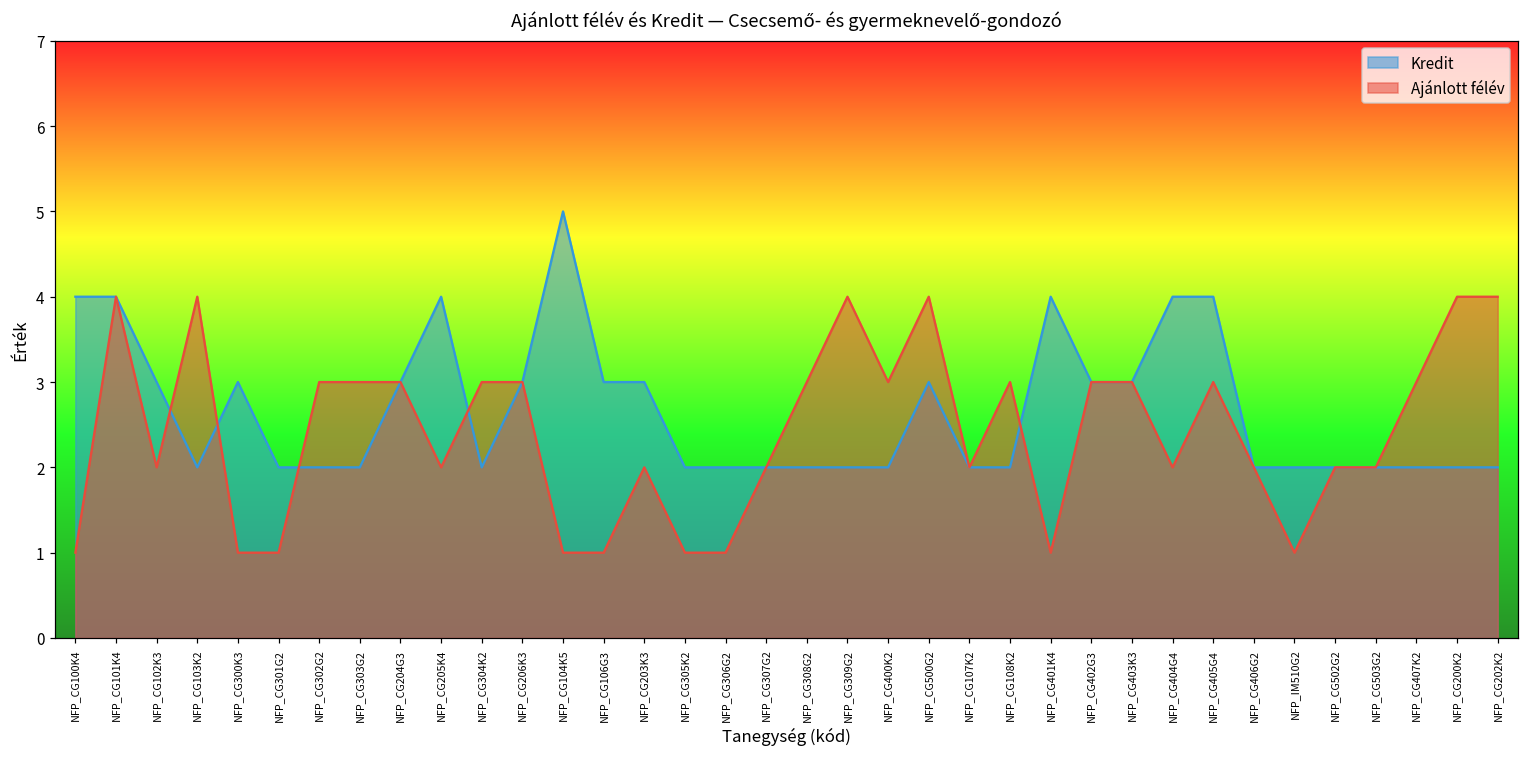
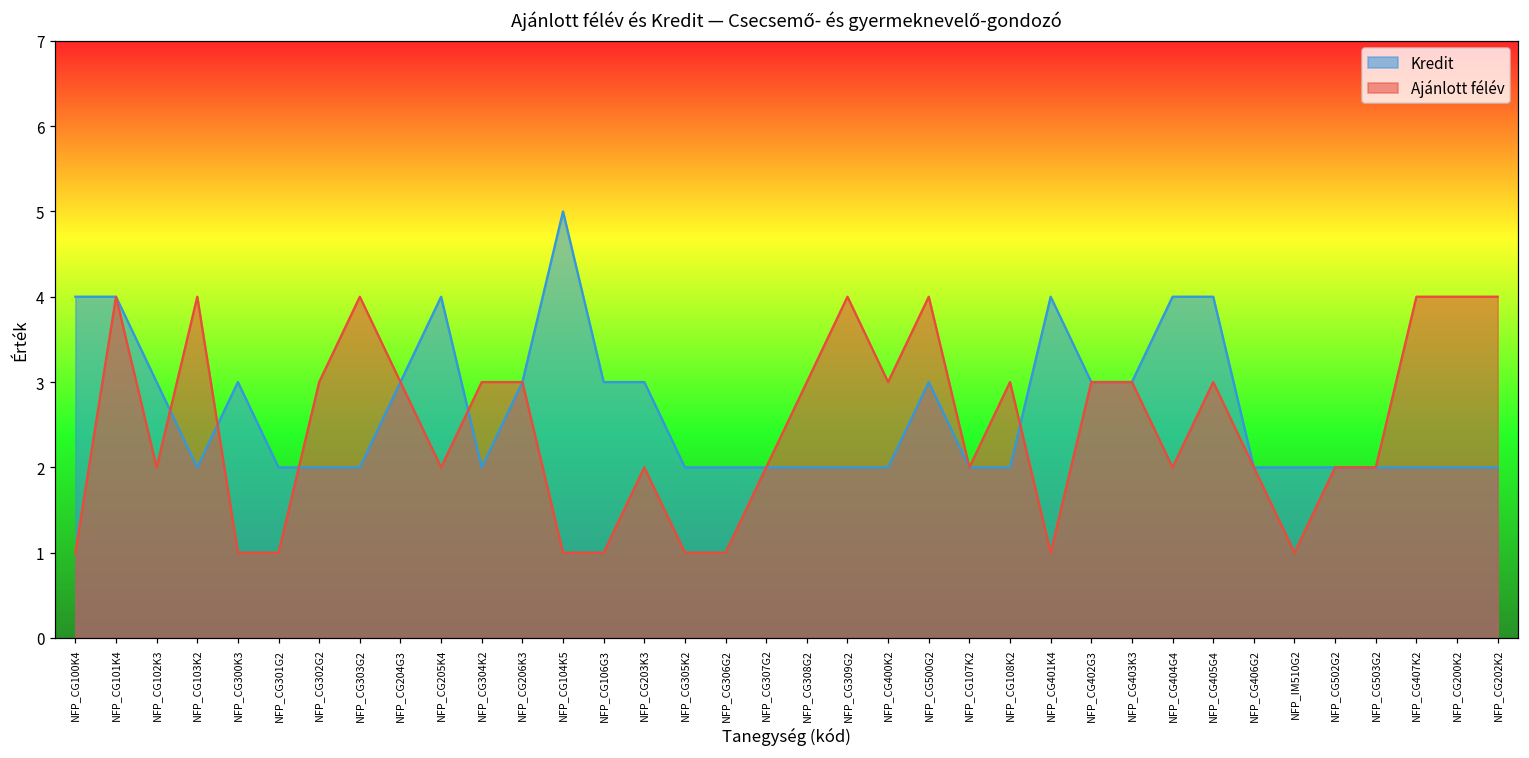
  {
    "Kredit": {
      "NFP_CG100K4": 4,
      "NFP_CG102K3": 3,
      "NFP_CG103K2": 2,
      "NFP_CG300K3": 3,
      "NFP_CG301G2": 2,
      "NFP_CG302G2": 2,
      "NFP_CG303G2": 2,
      "NFP_CG205K4": 4,
      "NFP_CG304K2": 2,
      "NFP_CG104K5": 5,
      "NFP_CG106G3": 3,
      "NFP_CG203K3": 3,
      "NFP_CG305K2": 2,
      "NFP_CG306G2": 2,
      "NFP_CG308G2": 2,
      "NFP_CG309G2": 2,
      "NFP_CG400K2": 2,
      "NFP_CG500G2": 3,
      "NFP_CG108K2": 2,
      "NFP_CG401K4": 4,
      "NFP_CG404G4": 4,
      "NFP_CG405G4": 4,
      "NFP_IM510G2": 2,
      "NFP_CG407K2": 2,
      "NFP_CG200K2": 2,
      "NFP_CG202K2": 2
    },
    "Ajánlott félév": {
      "NFP_CG100K4": 1,
      "NFP_CG102K3": 2,
      "NFP_CG103K2": 4,
      "NFP_CG300K3": 1,
      "NFP_CG301G2": 1,
      "NFP_CG302G2": 3,
-     "NFP_CG303G2": 3,
+     "NFP_CG303G2": 4,
      "NFP_CG205K4": 2,
      "NFP_CG304K2": 3,
      "NFP_CG104K5": 1,
      "NFP_CG106G3": 1,
      "NFP_CG203K3": 2,
      "NFP_CG305K2": 1,
      "NFP_CG306G2": 1,
      "NFP_CG308G2": 3,
      "NFP_CG309G2": 4,
      "NFP_CG400K2": 3,
      "NFP_CG500G2": 4,
      "NFP_CG108K2": 3,
      "NFP_CG401K4": 1,
      "NFP_CG404G4": 2,
      "NFP_CG405G4": 3,
      "NFP_IM510G2": 1,
-     "NFP_CG407K2": 3,
+     "NFP_CG407K2": 4,
      "NFP_CG200K2": 4,
      "NFP_CG202K2": 4
    }
  }
